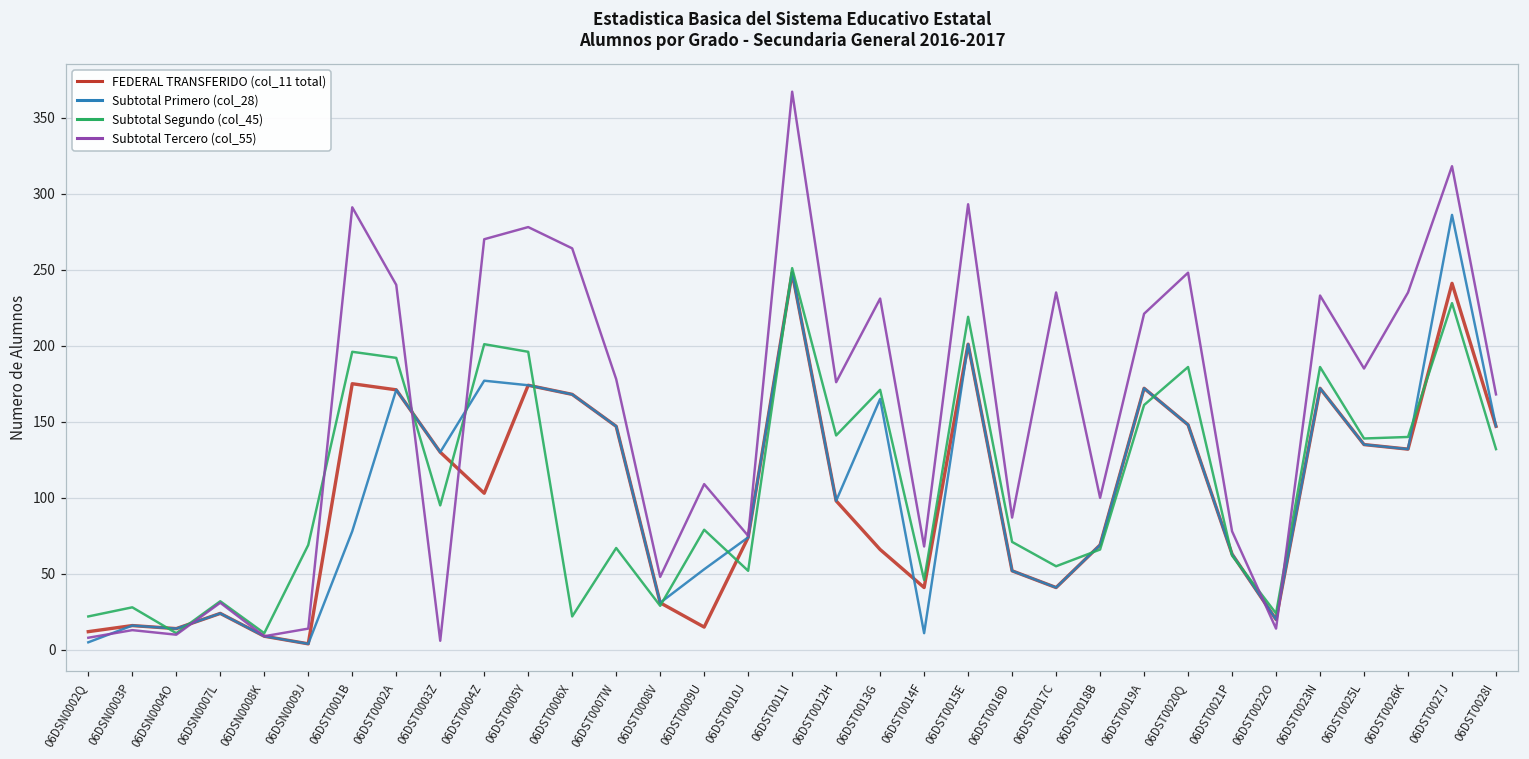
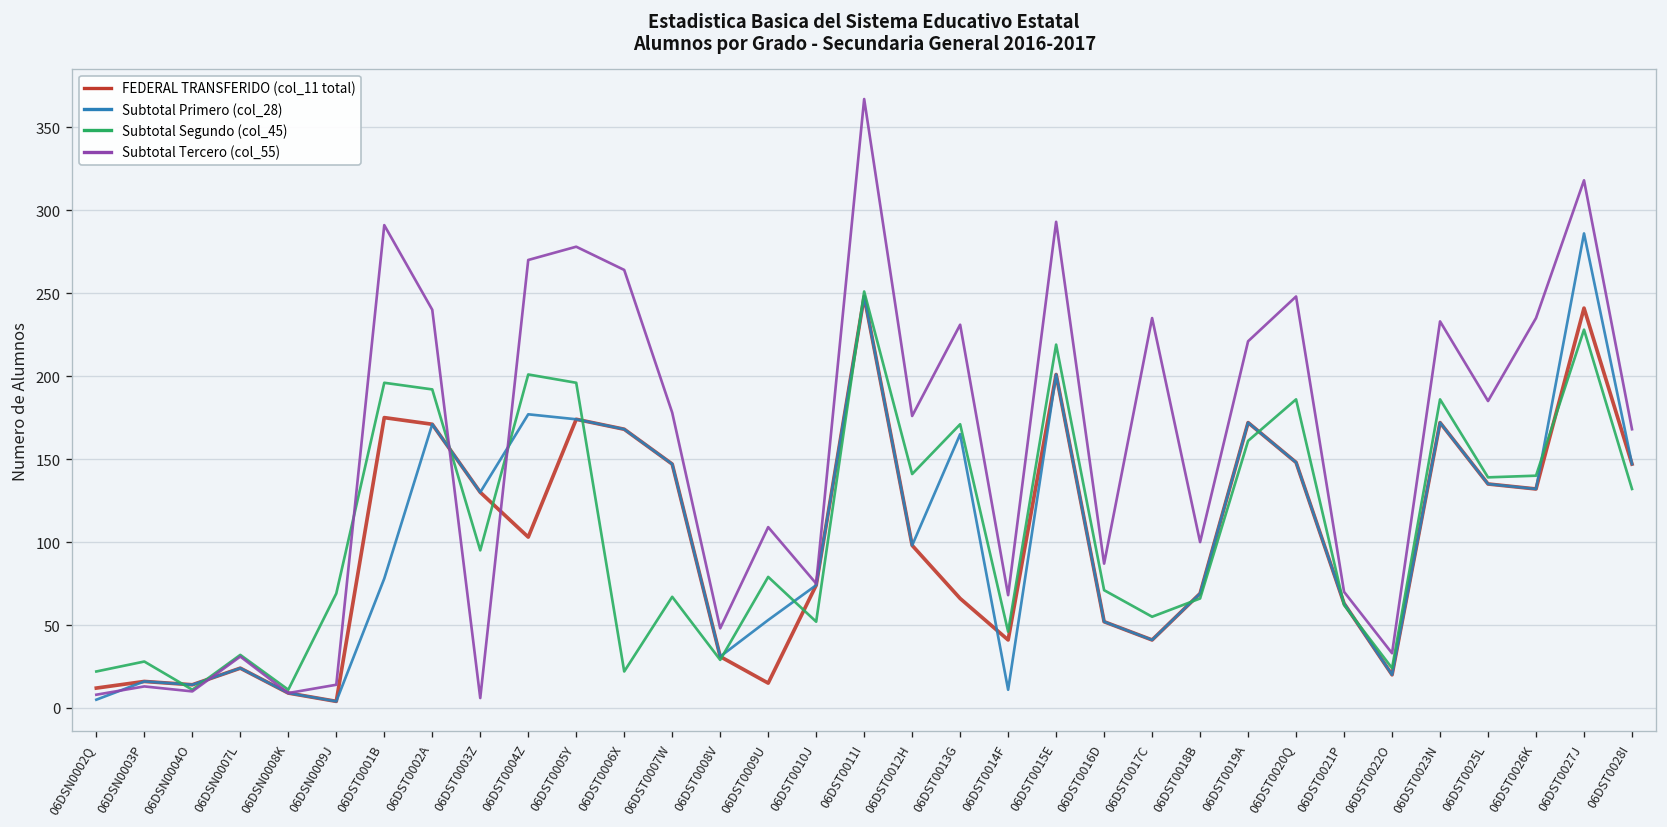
  {
    "FEDERAL TRANSFERIDO (col_11 total)": {
      "06DSN0002Q": 12,
      "06DST0001B": 175,
      "06DST0004Z": 103,
      "06DST0009U": 15,
      "06DST0013G": 66,
      "06DST0014F": 41,
      "06DST0027J": 241
    },
    "Subtotal Primero (col_28)": {
      "06DSN0002Q": 5,
      "06DST0001B": 78,
      "06DST0004Z": 177,
      "06DST0009U": 53,
      "06DST0013G": 165,
      "06DST0014F": 11,
      "06DST0027J": 286
    },
    "Subtotal Segundo (col_45)": {
      "06DSN0002Q": 22,
      "06DSN0003P": 28,
      "06DSN0008K": 11,
      "06DSN0009J": 69,
      "06DST0001B": 196,
      "06DST0002A": 192,
      "06DST0003Z": 95,
      "06DST0004Z": 201,
      "06DST0005Y": 196,
      "06DST0006X": 22,
      "06DST0007W": 67,
      "06DST0008V": 29,
      "06DST0009U": 79,
      "06DST0010J": 52,
      "06DST0011I": 251,
      "06DST0012H": 141,
      "06DST0013G": 171,
      "06DST0014F": 46,
      "06DST0015E": 219,
      "06DST0016D": 71,
      "06DST0017C": 55,
      "06DST0018B": 66,
      "06DST0019A": 161,
      "06DST0020Q": 186,
      "06DST0022O": 24,
      "06DST0023N": 186,
      "06DST0025L": 139,
      "06DST0026K": 140,
      "06DST0027J": 228,
      "06DST0028I": 132
    },
    "Subtotal Tercero (col_55)": {
      "06DSN0002Q": 8,
      "06DSN0003P": 13,
      "06DSN0009J": 14,
      "06DST0001B": 291,
      "06DST0002A": 240,
      "06DST0003Z": 6,
      "06DST0004Z": 270,
      "06DST0005Y": 278,
      "06DST0006X": 264,
      "06DST0007W": 178,
      "06DST0008V": 48,
      "06DST0009U": 109,
      "06DST0011I": 367,
      "06DST0012H": 176,
      "06DST0013G": 231,
      "06DST0014F": 68,
      "06DST0015E": 293,
      "06DST0016D": 87,
      "06DST0017C": 235,
      "06DST0018B": 100,
      "06DST0019A": 221,
      "06DST0020Q": 248,
-     "06DST0021P": 78,
-     "06DST0022O": 14,
+     "06DST0021P": 70,
+     "06DST0022O": 33,
      "06DST0023N": 233,
      "06DST0025L": 185,
      "06DST0026K": 235,
      "06DST0027J": 318,
      "06DST0028I": 168
    }
  }
